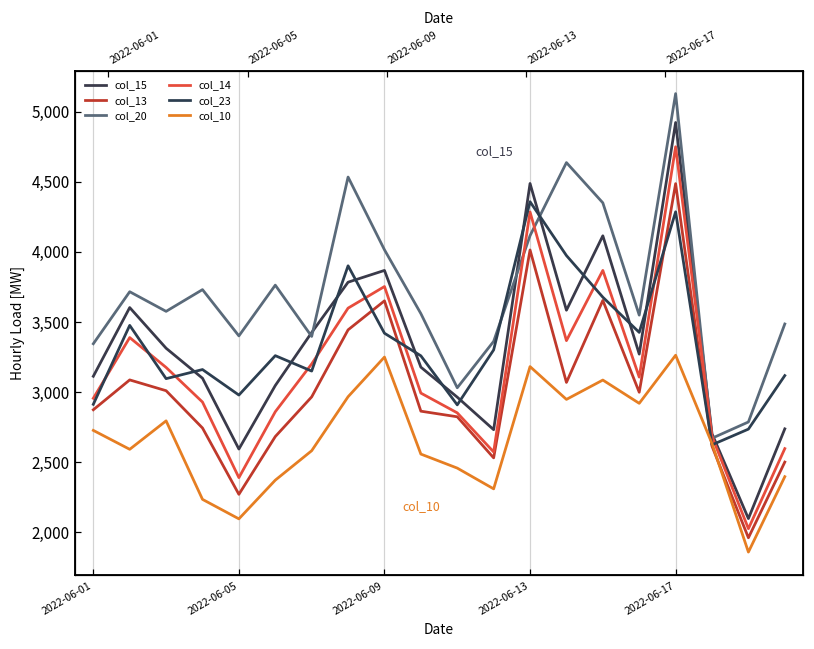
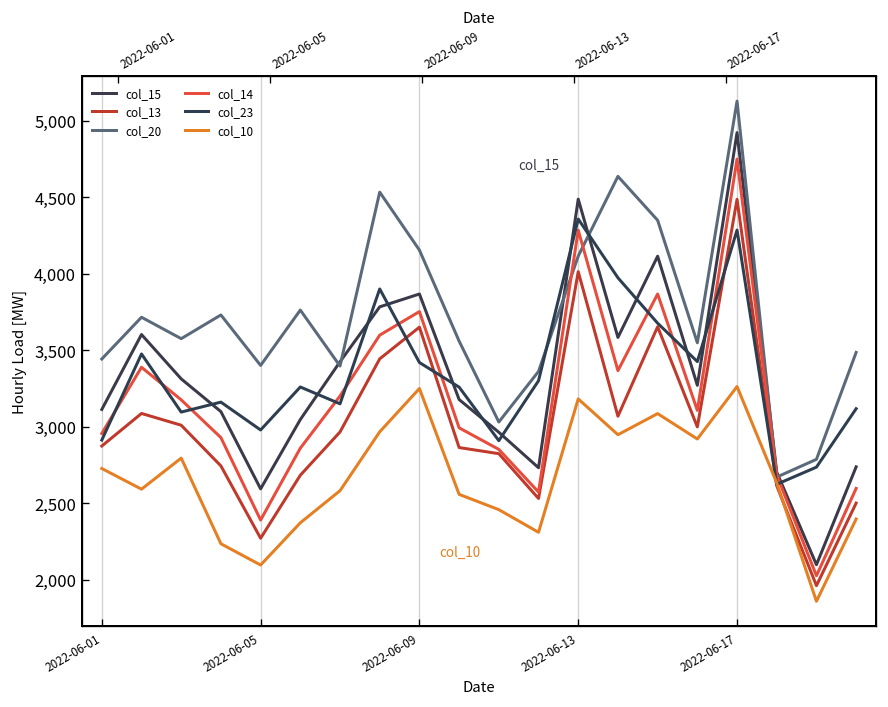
  {
    "col_20": {
-     "2022-06-01": "3,350",
+     "2022-06-01": "3,440",
      "2022-06-05": "3,400",
-     "2022-06-09": "4,020",
+     "2022-06-09": "4,160",
      "2022-06-13": "4,120",
      "2022-06-17": "5,130"
    }
  }
